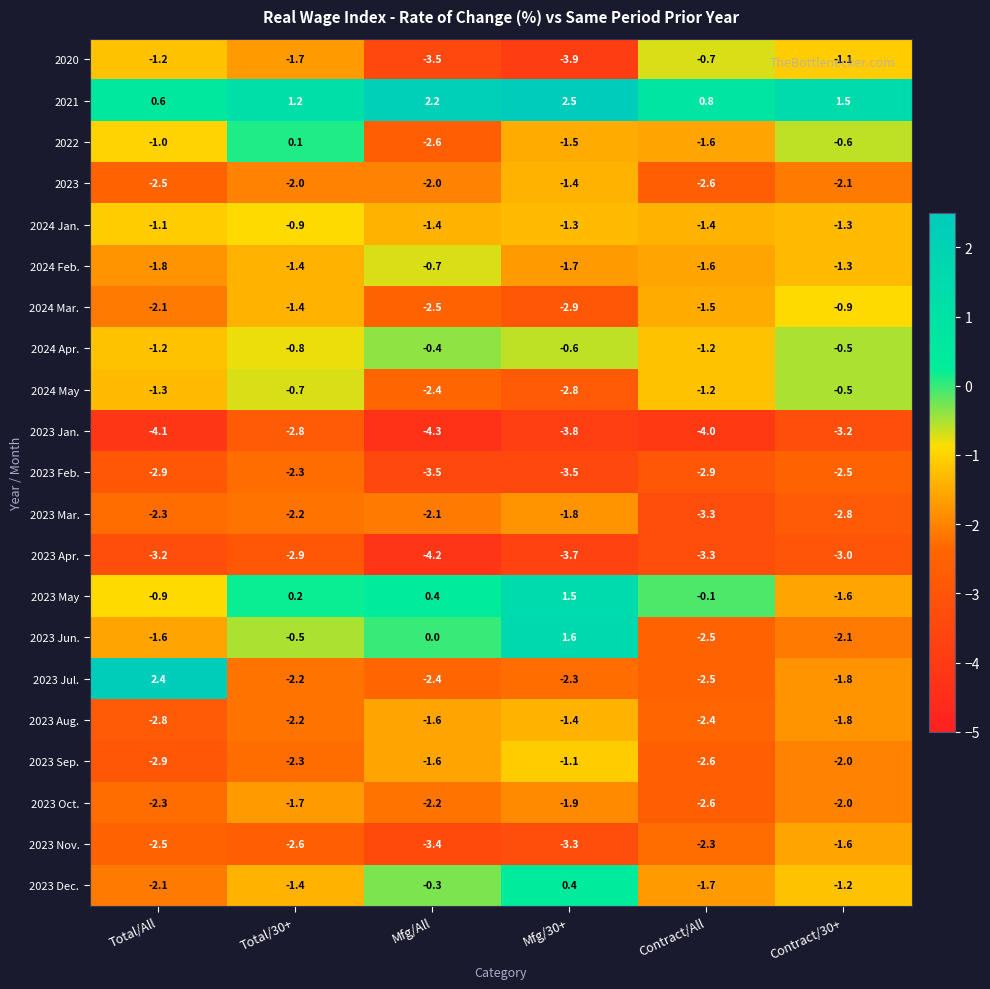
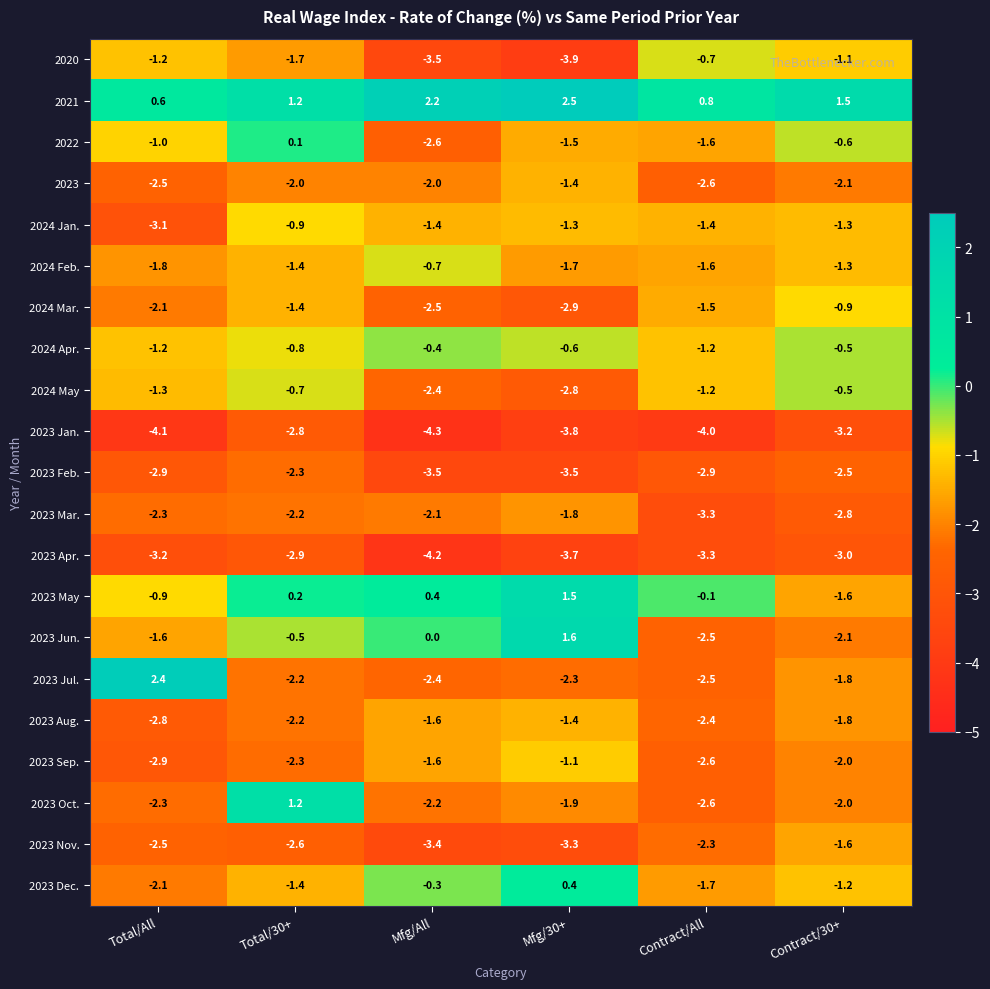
  {
    "2020": {
      "Total/All": -1.2,
      "Total/30+": -1.7,
      "Mfg/All": -3.5,
      "Mfg/30+": -3.9,
      "Contract/All": -0.7
    },
    "2021": {
      "Total/All": 0.6,
      "Total/30+": 1.2,
      "Mfg/All": 2.2,
      "Mfg/30+": 2.5,
      "Contract/All": 0.8,
      "Contract/30+": 1.5
    },
    "2022": {
      "Total/All": -1.0,
      "Total/30+": 0.1,
      "Mfg/All": -2.6,
      "Mfg/30+": -1.5,
      "Contract/All": -1.6,
      "Contract/30+": -0.6
    },
    "2023": {
      "Total/All": -2.5,
      "Total/30+": -2.0,
      "Mfg/All": -2.0,
      "Mfg/30+": -1.4,
      "Contract/All": -2.6,
      "Contract/30+": -2.1
    },
    "2024 Jan.": {
-     "Total/All": -1.1,
+     "Total/All": -3.1,
      "Total/30+": -0.9,
      "Mfg/All": -1.4,
      "Mfg/30+": -1.3,
      "Contract/All": -1.4,
      "Contract/30+": -1.3
    },
    "2024 Feb.": {
      "Total/All": -1.8,
      "Total/30+": -1.4,
      "Mfg/All": -0.7,
      "Mfg/30+": -1.7,
      "Contract/All": -1.6,
      "Contract/30+": -1.3
    },
    "2024 Mar.": {
      "Total/All": -2.1,
      "Total/30+": -1.4,
      "Mfg/All": -2.5,
      "Mfg/30+": -2.9,
      "Contract/All": -1.5,
      "Contract/30+": -0.9
    },
    "2024 Apr.": {
      "Total/All": -1.2,
      "Total/30+": -0.8,
      "Mfg/All": -0.4,
      "Mfg/30+": -0.6,
      "Contract/All": -1.2,
      "Contract/30+": -0.5
    },
    "2024 May": {
      "Total/All": -1.3,
      "Total/30+": -0.7,
      "Mfg/All": -2.4,
      "Mfg/30+": -2.8,
      "Contract/All": -1.2,
      "Contract/30+": -0.5
    },
    "2023 Jan.": {
      "Total/All": -4.1,
      "Total/30+": -2.8,
      "Mfg/All": -4.3,
      "Mfg/30+": -3.8,
      "Contract/All": -4.0,
      "Contract/30+": -3.2
    },
    "2023 Feb.": {
      "Total/All": -2.9,
      "Total/30+": -2.3,
      "Mfg/All": -3.5,
      "Mfg/30+": -3.5,
      "Contract/All": -2.9,
      "Contract/30+": -2.5
    },
    "2023 Mar.": {
      "Total/All": -2.3,
      "Total/30+": -2.2,
      "Mfg/All": -2.1,
      "Mfg/30+": -1.8,
      "Contract/All": -3.3,
      "Contract/30+": -2.8
    },
    "2023 Apr.": {
      "Total/All": -3.2,
      "Total/30+": -2.9,
      "Mfg/All": -4.2,
      "Mfg/30+": -3.7,
      "Contract/All": -3.3,
      "Contract/30+": -3.0
    },
    "2023 May": {
      "Total/All": -0.9,
      "Total/30+": 0.2,
      "Mfg/All": 0.4,
      "Mfg/30+": 1.5,
      "Contract/All": -0.1,
      "Contract/30+": -1.6
    },
    "2023 Jun.": {
      "Total/All": -1.6,
      "Total/30+": -0.5,
      "Mfg/All": 0.0,
      "Mfg/30+": 1.6,
      "Contract/All": -2.5,
      "Contract/30+": -2.1
    },
    "2023 Jul.": {
      "Total/All": 2.4,
      "Total/30+": -2.2,
      "Mfg/All": -2.4,
      "Mfg/30+": -2.3,
      "Contract/All": -2.5,
      "Contract/30+": -1.8
    },
    "2023 Aug.": {
      "Total/All": -2.8,
      "Total/30+": -2.2,
      "Mfg/All": -1.6,
      "Mfg/30+": -1.4,
      "Contract/All": -2.4,
      "Contract/30+": -1.8
    },
    "2023 Sep.": {
      "Total/All": -2.9,
      "Total/30+": -2.3,
      "Mfg/All": -1.6,
      "Mfg/30+": -1.1,
      "Contract/All": -2.6,
      "Contract/30+": -2.0
    },
    "2023 Oct.": {
      "Total/All": -2.3,
-     "Total/30+": -1.7,
+     "Total/30+": 1.2,
      "Mfg/All": -2.2,
      "Mfg/30+": -1.9,
      "Contract/All": -2.6,
      "Contract/30+": -2.0
    },
    "2023 Nov.": {
      "Total/All": -2.5,
      "Total/30+": -2.6,
      "Mfg/All": -3.4,
      "Mfg/30+": -3.3,
      "Contract/All": -2.3,
      "Contract/30+": -1.6
    },
    "2023 Dec.": {
      "Total/All": -2.1,
      "Total/30+": -1.4,
      "Mfg/All": -0.3,
      "Mfg/30+": 0.4,
      "Contract/All": -1.7,
      "Contract/30+": -1.2
    }
  }
